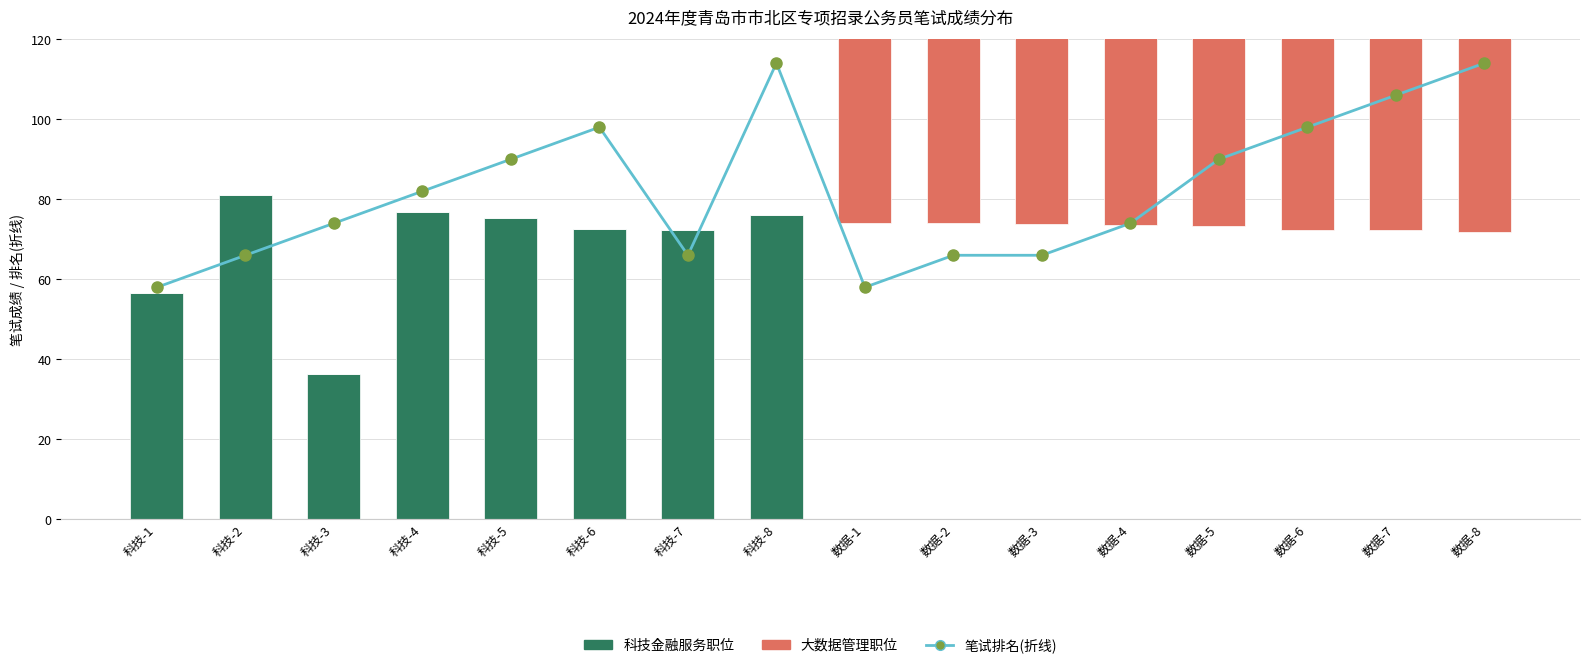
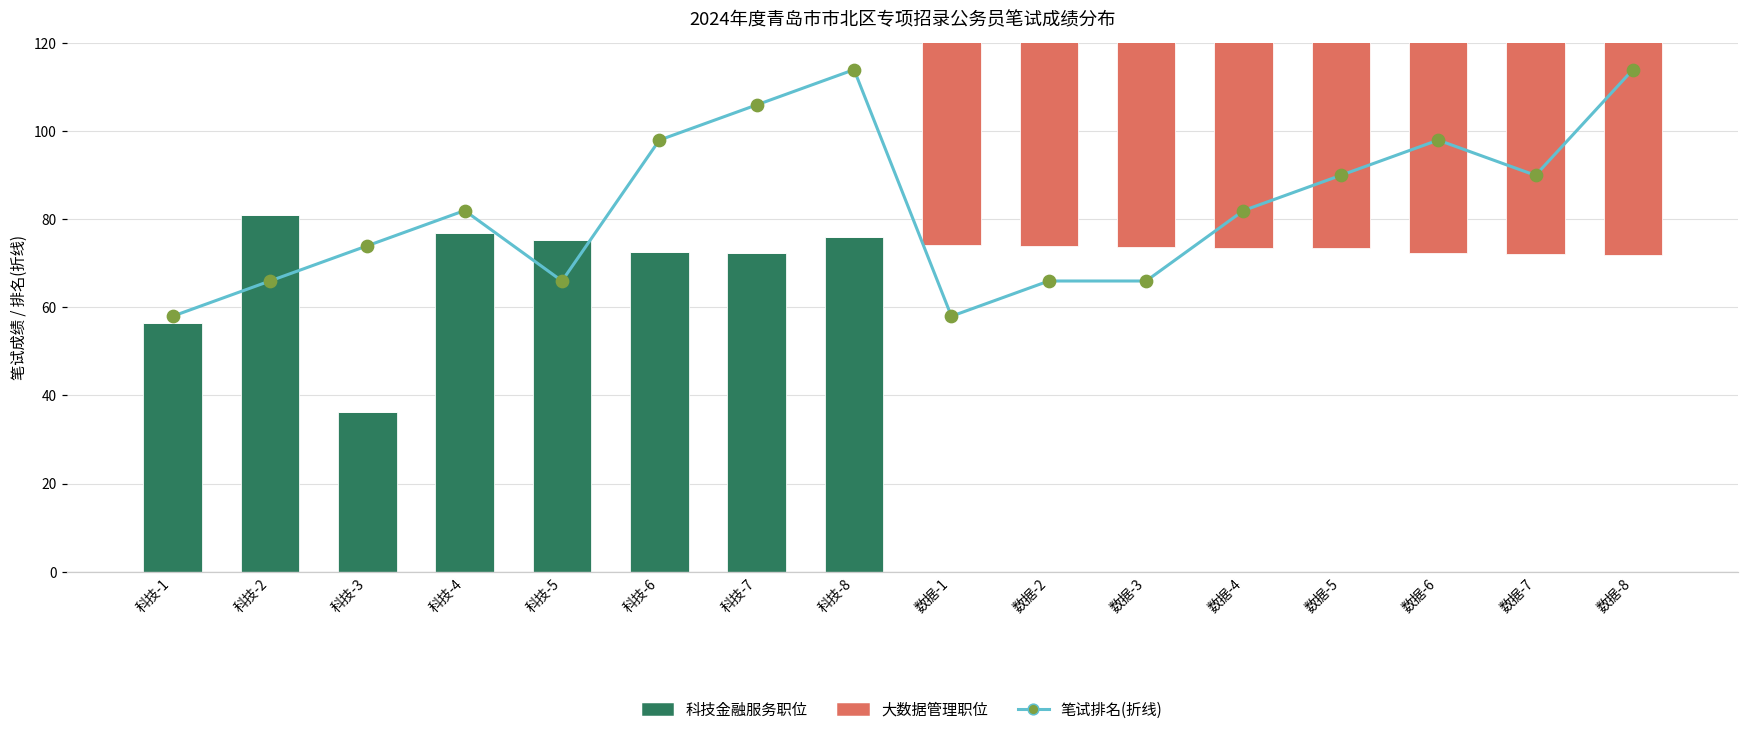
  {
    "笔试排名(折线)": {
      "科技-1": 58,
      "科技-2": 66,
      "科技-3": 74,
      "科技-4": 82,
-     "科技-5": 90,
+     "科技-5": 66,
      "科技-6": 98,
-     "科技-7": 66,
+     "科技-7": 106,
      "科技-8": 114,
      "数据-1": 58,
      "数据-2": 66,
      "数据-3": 66,
-     "数据-4": 74,
+     "数据-4": 82,
      "数据-5": 90,
      "数据-6": 98,
-     "数据-7": 106,
+     "数据-7": 90,
      "数据-8": 114
    },
    "科技金融服务职位": {
      "科技-1": 57,
      "科技-2": 81,
      "科技-3": 36,
      "科技-4": 77,
      "科技-5": 75,
      "科技-6": 73,
      "科技-7": 72,
      "科技-8": 76,
      "数据-1": 0,
      "数据-2": 0,
      "数据-3": 0,
      "数据-4": 0,
      "数据-5": 0,
      "数据-6": 0,
      "数据-7": 0,
      "数据-8": 0
    },
    "大数据管理职位": {
      "科技-1": 0,
      "科技-2": 0,
      "科技-3": 0,
      "科技-4": 0,
      "科技-5": 0,
      "科技-6": 0,
      "科技-7": 0,
      "科技-8": 0
    }
  }
